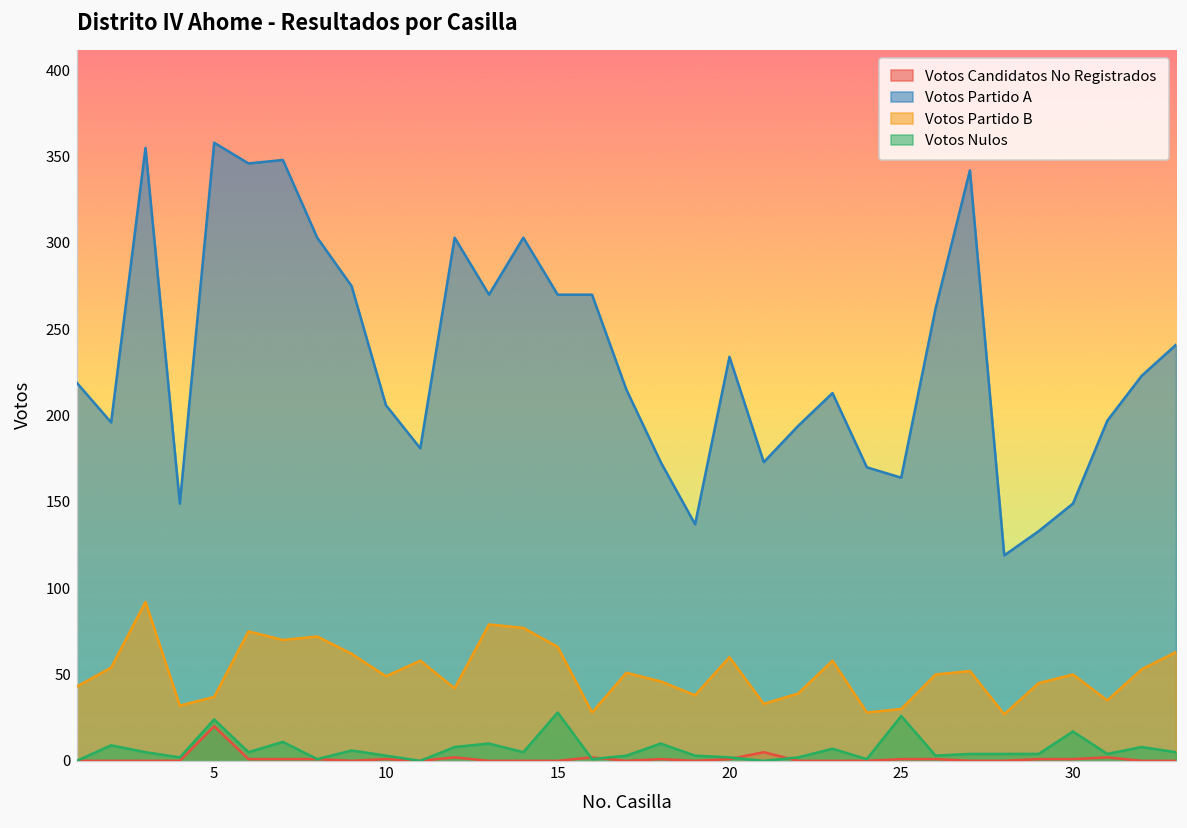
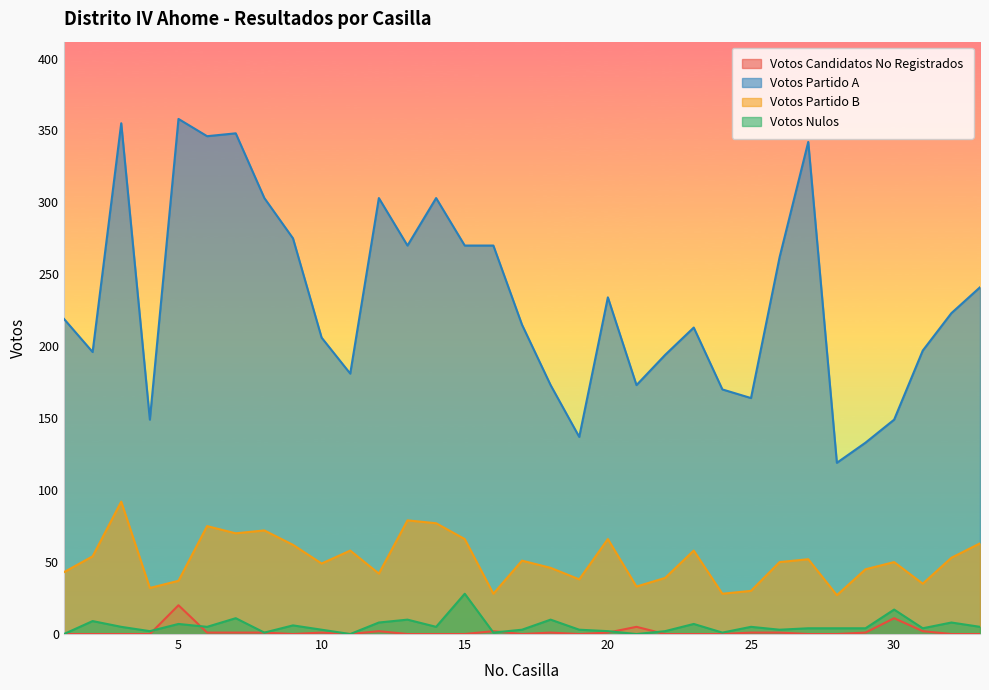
  {
    "Votos Candidatos No Registrados": {
      "5": 20,
      "10": 1,
      "15": 0,
      "25": 1,
-     "30": 1
+     "30": 11
    },
    "Votos Partido A": {
      "5": 358,
      "10": 206,
      "15": 270,
      "20": 234,
      "25": 164,
      "30": 149
    },
    "Votos Partido B": {
      "5": 37,
      "10": 49,
      "15": 66,
-     "20": 60,
+     "20": 66,
      "25": 30,
      "30": 50
    },
    "Votos Nulos": {
-     "5": 24,
+     "5": 7,
      "10": 3,
      "15": 28,
-     "25": 26,
+     "25": 5,
      "30": 17
    }
  }
